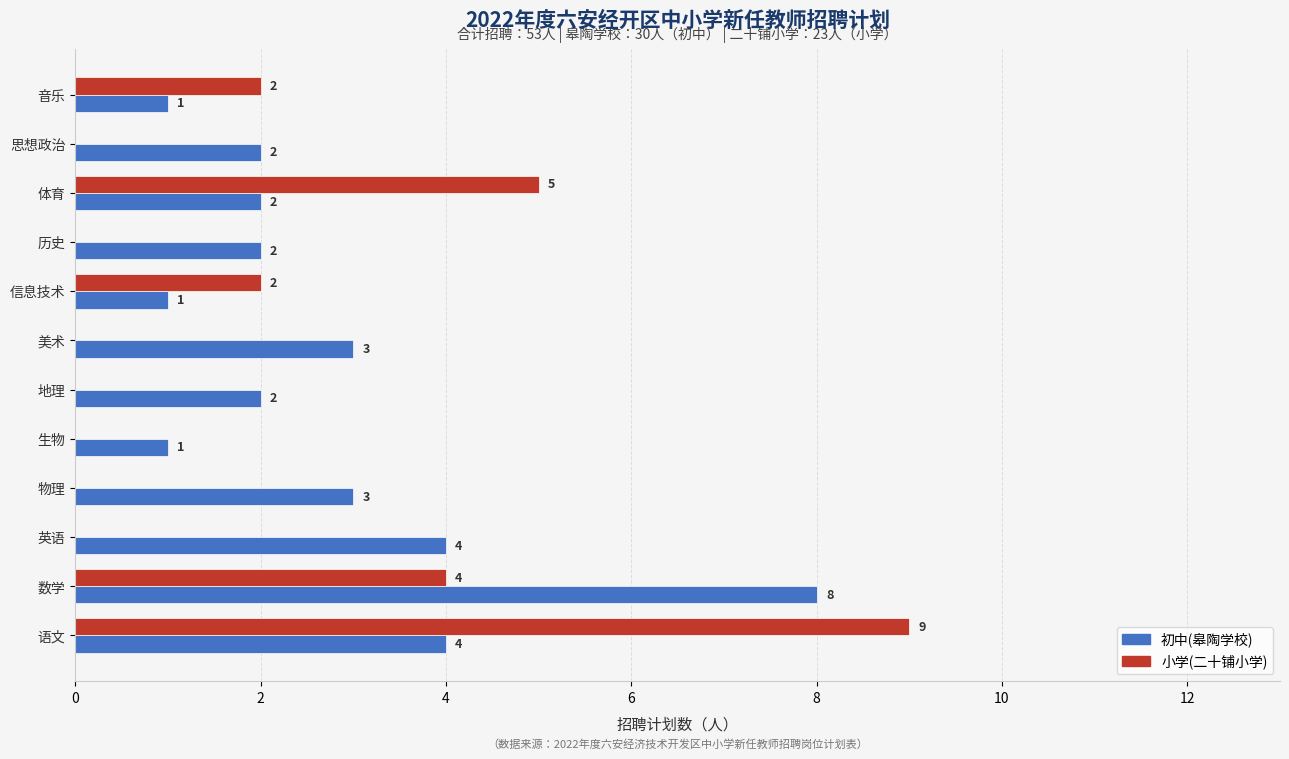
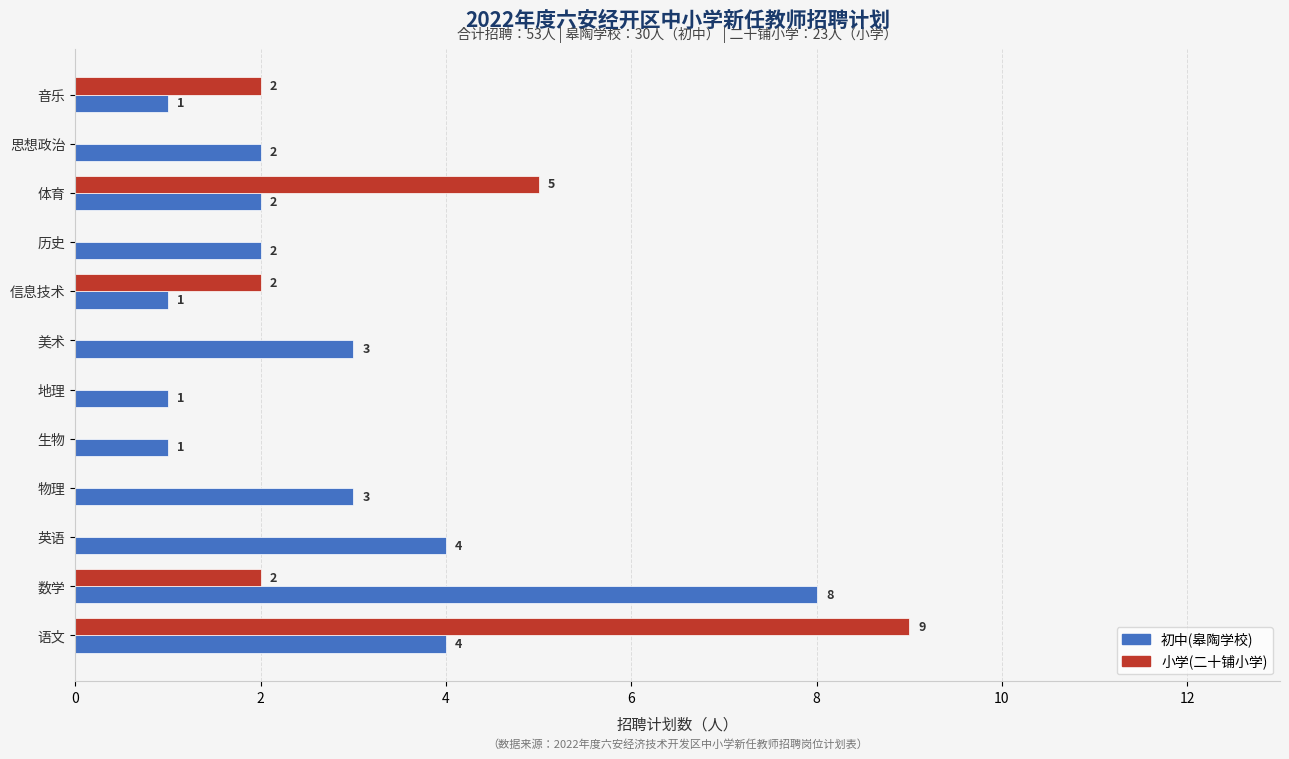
  {
    "初中(皋陶学校)": {
      "音乐": 1,
      "思想政治": 2,
      "体育": 2,
      "历史": 2,
      "信息技术": 1,
      "美术": 3,
-     "地理": 2,
+     "地理": 1,
      "生物": 1,
      "物理": 3,
      "英语": 4,
      "数学": 8,
      "语文": 4
    },
    "小学(二十铺小学)": {
      "音乐": 2,
      "体育": 5,
      "信息技术": 2,
-     "数学": 4,
+     "数学": 2,
      "语文": 9
    }
  }
